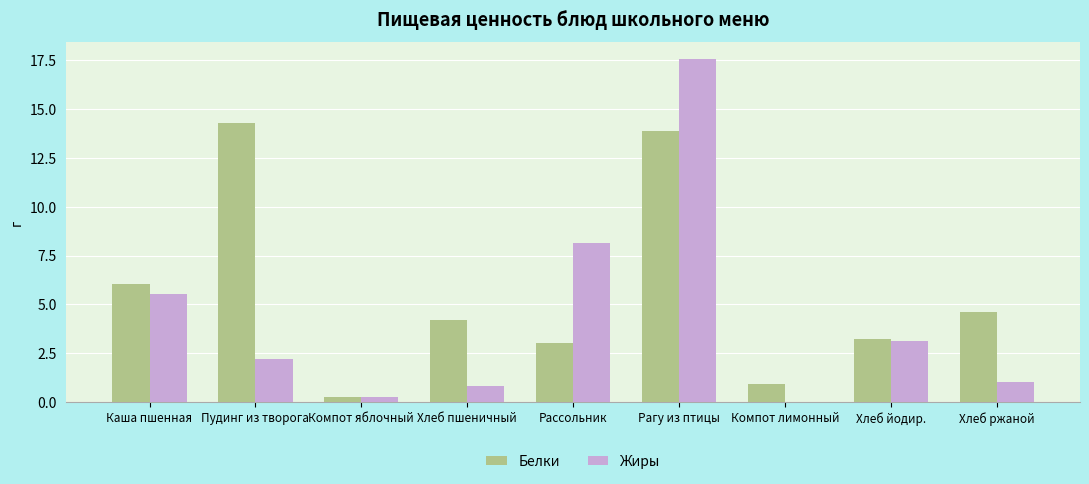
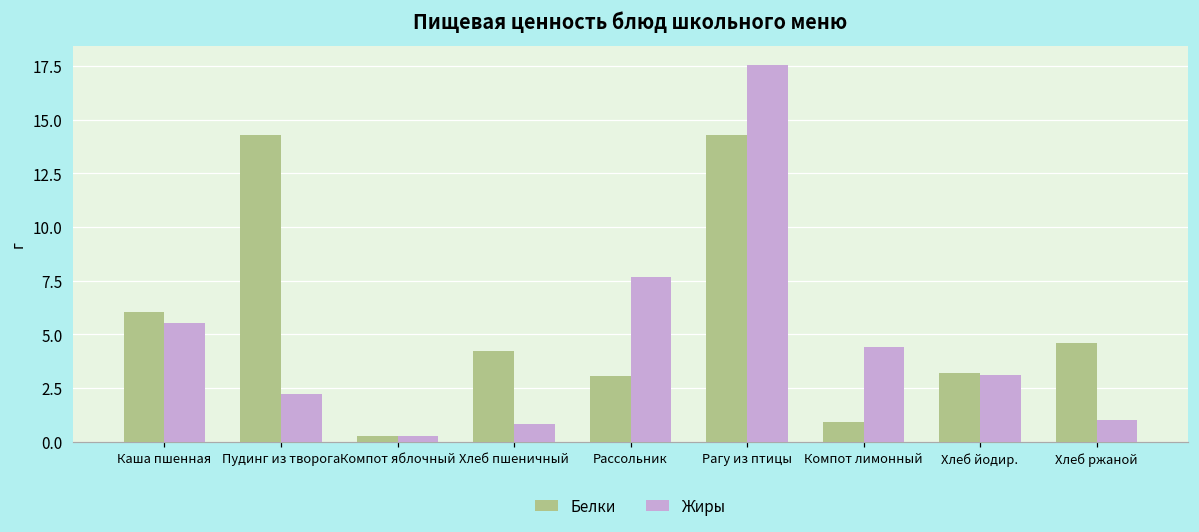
  {
    "Белки": {
      "Каша пшенная": 6.0,
      "Пудинг из творога": 14.3,
      "Компот яблочный": 0.3,
      "Хлеб пшеничный": 4.2,
      "Рассольник": 3.0,
-     "Рагу из птицы": 13.9,
+     "Рагу из птицы": 14.3,
      "Компот лимонный": 0.9,
      "Хлеб йодир.": 3.2,
      "Хлеб ржаной": 4.6
    },
    "Жиры": {
      "Каша пшенная": 5.5,
      "Пудинг из творога": 2.2,
      "Компот яблочный": 0.3,
      "Хлеб пшеничный": 0.8,
-     "Рассольник": 8.1,
+     "Рассольник": 7.7,
      "Рагу из птицы": 17.6,
-     "Компот лимонный": 0.0,
+     "Компот лимонный": 4.4,
      "Хлеб йодир.": 3.1,
      "Хлеб ржаной": 1.0
    }
  }
